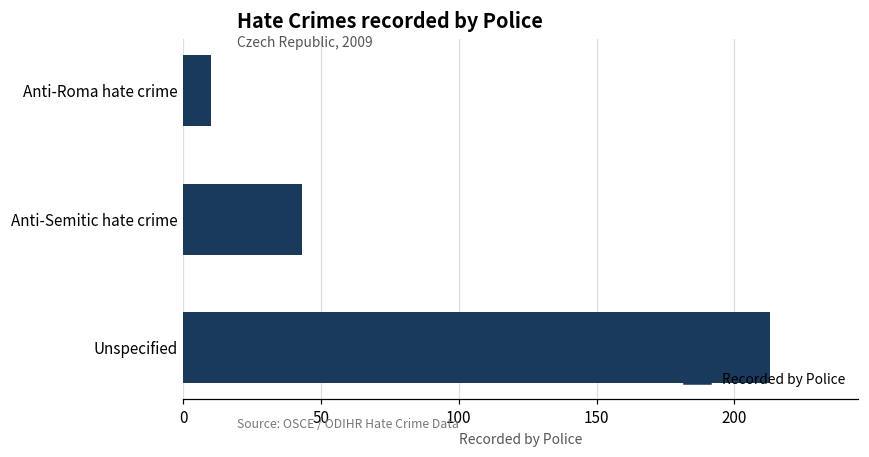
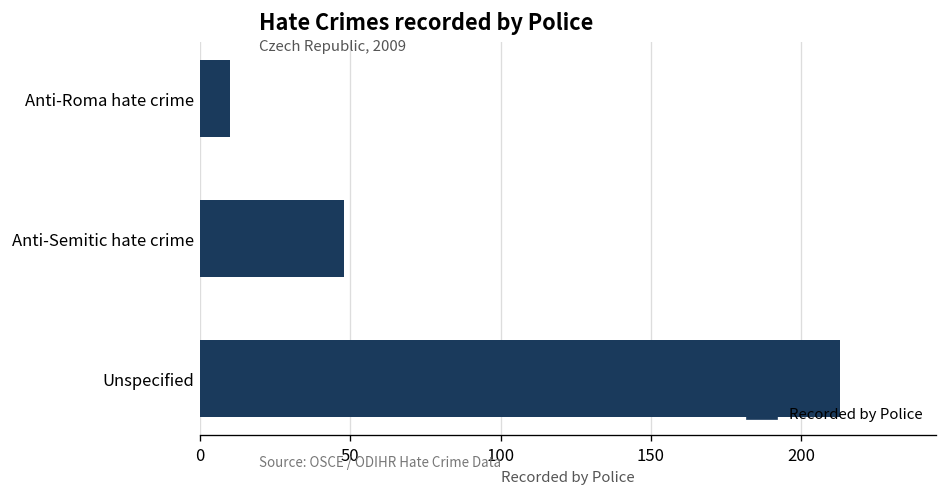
  {
    "Anti-Roma hate crime": 10,
-   "Anti-Semitic hate crime": 43,
+   "Anti-Semitic hate crime": 48,
    "Unspecified": 213
  }
